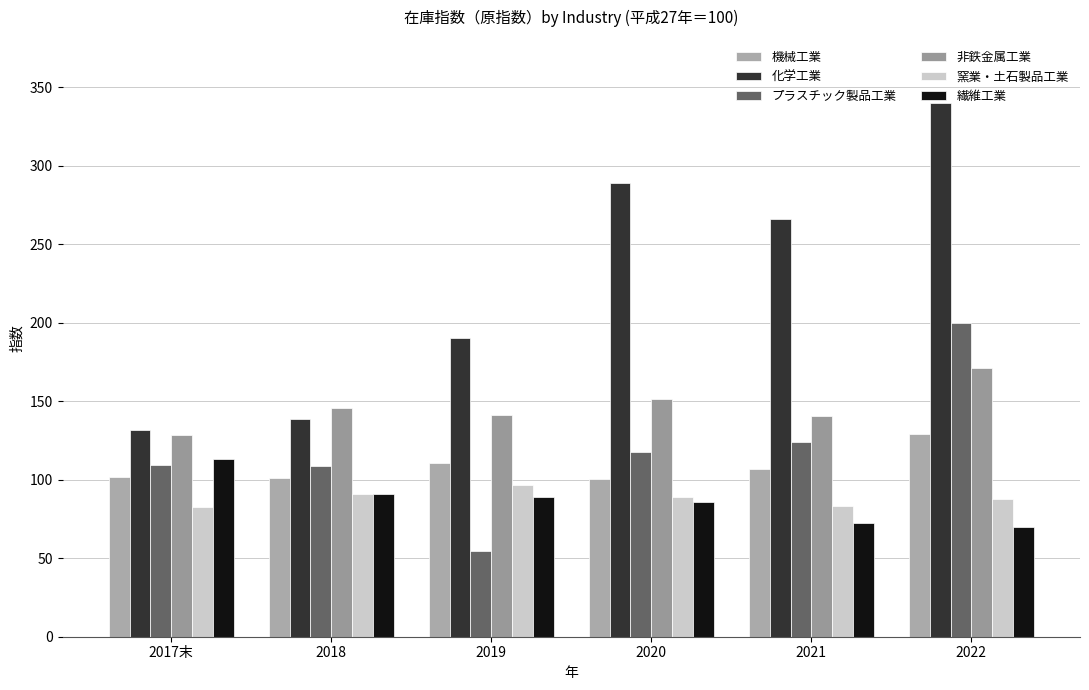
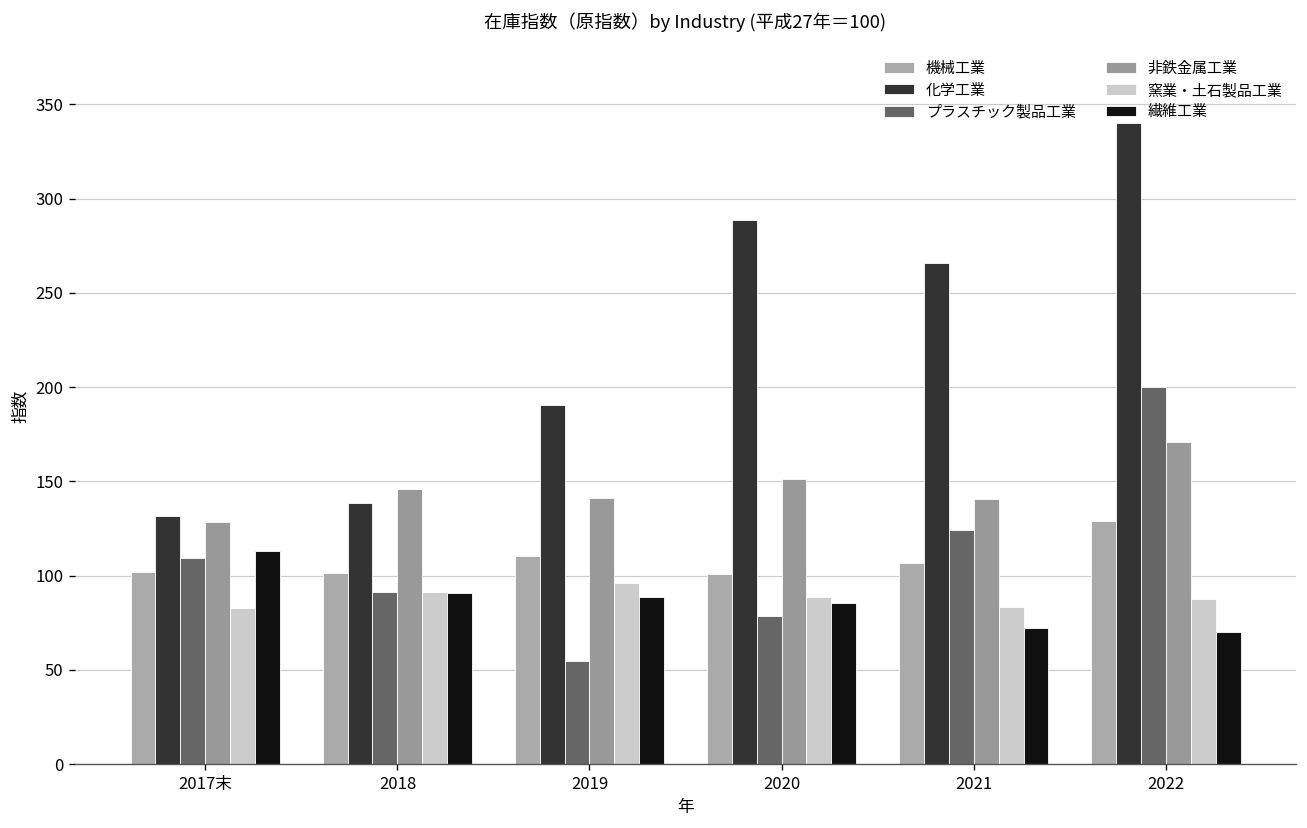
  {
    "プラスチック製品工業": {
      "2017末": 109,
-     "2018": 109,
+     "2018": 91,
      "2019": 55,
-     "2020": 118,
+     "2020": 79,
      "2021": 124,
      "2022": 200
    }
  }
